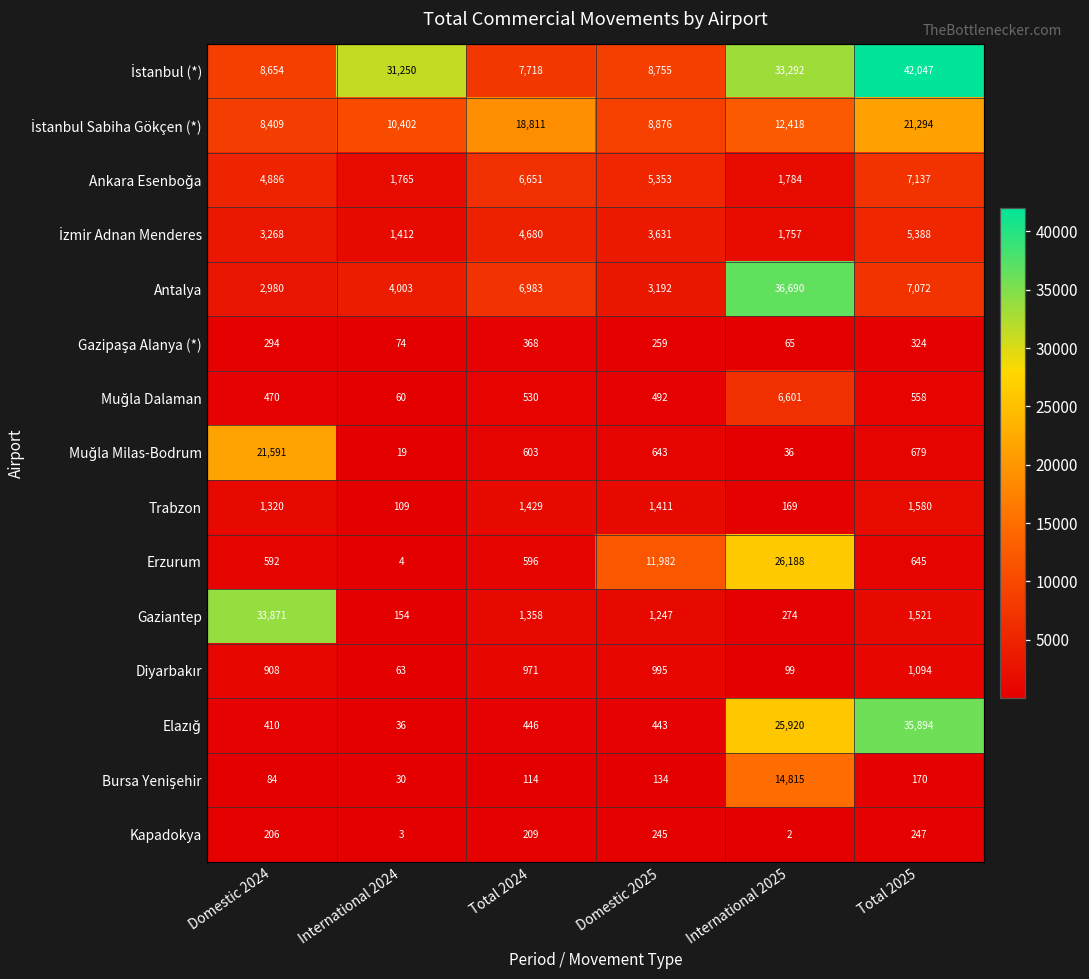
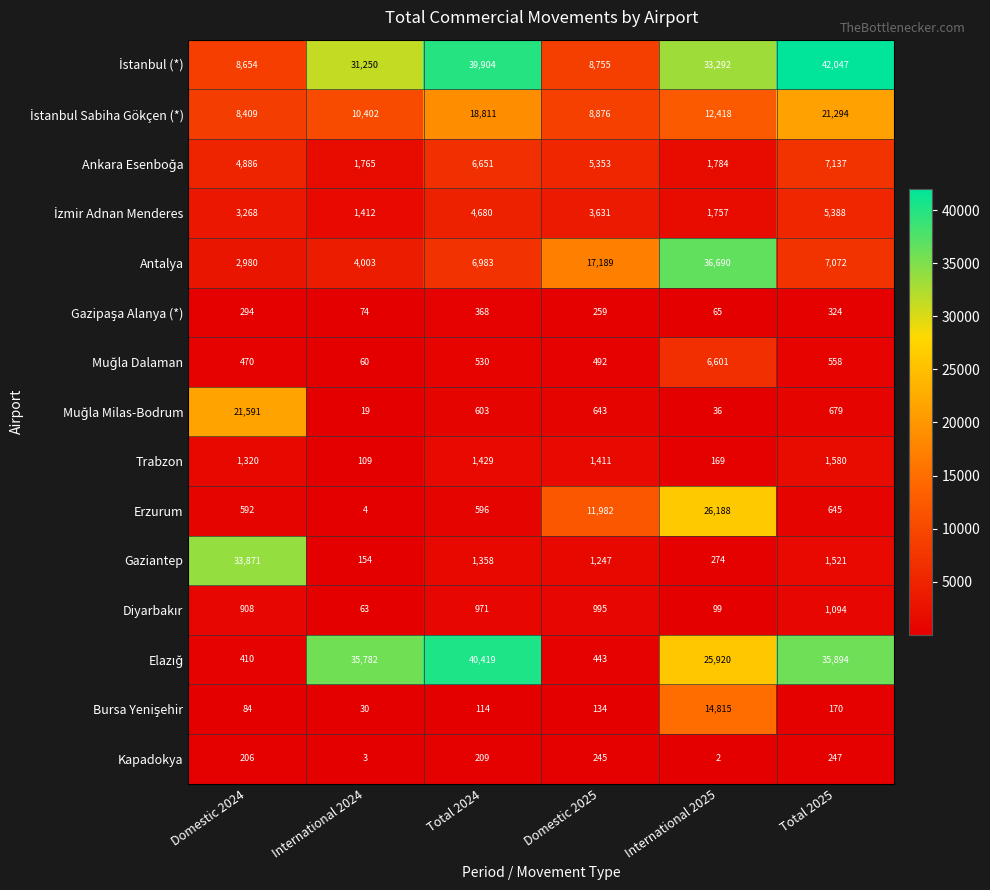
  {
    "İstanbul (*)": {
      "Domestic 2024": "8,654",
      "International 2024": "31,250",
-     "Total 2024": "7,718",
+     "Total 2024": "39,904",
      "Domestic 2025": "8,755",
      "International 2025": "33,292",
      "Total 2025": "42,047"
    },
    "İstanbul Sabiha Gökçen (*)": {
      "Domestic 2024": "8,409",
      "International 2024": "10,402",
      "Total 2024": "18,811",
      "Domestic 2025": "8,876",
      "International 2025": "12,418",
      "Total 2025": "21,294"
    },
    "Ankara Esenboğa": {
      "Domestic 2024": "4,886",
      "International 2024": "1,765",
      "Total 2024": "6,651",
      "Domestic 2025": "5,353",
      "International 2025": "1,784",
      "Total 2025": "7,137"
    },
    "İzmir Adnan Menderes": {
      "Domestic 2024": "3,268",
      "International 2024": "1,412",
      "Total 2024": "4,680",
      "Domestic 2025": "3,631",
      "International 2025": "1,757",
      "Total 2025": "5,388"
    },
    "Antalya": {
      "Domestic 2024": "2,980",
      "International 2024": "4,003",
      "Total 2024": "6,983",
-     "Domestic 2025": "3,192",
+     "Domestic 2025": "17,189",
      "International 2025": "36,690",
      "Total 2025": "7,072"
    },
    "Gazipaşa Alanya (*)": {
      "Domestic 2024": "294",
      "International 2024": "74",
      "Total 2024": "368",
      "Domestic 2025": "259",
      "International 2025": "65",
      "Total 2025": "324"
    },
    "Muğla Dalaman": {
      "Domestic 2024": "470",
      "International 2024": "60",
      "Total 2024": "530",
      "Domestic 2025": "492",
      "International 2025": "6,601",
      "Total 2025": "558"
    },
    "Muğla Milas-Bodrum": {
      "Domestic 2024": "21,591",
      "International 2024": "19",
      "Total 2024": "603",
      "Domestic 2025": "643",
      "International 2025": "36",
      "Total 2025": "679"
    },
    "Trabzon": {
      "Domestic 2024": "1,320",
      "International 2024": "109",
      "Total 2024": "1,429",
      "Domestic 2025": "1,411",
      "International 2025": "169",
      "Total 2025": "1,580"
    },
    "Erzurum": {
      "Domestic 2024": "592",
      "International 2024": "4",
      "Total 2024": "596",
      "Domestic 2025": "11,982",
      "International 2025": "26,188",
      "Total 2025": "645"
    },
    "Gaziantep": {
      "Domestic 2024": "33,871",
      "International 2024": "154",
      "Total 2024": "1,358",
      "Domestic 2025": "1,247",
      "International 2025": "274",
      "Total 2025": "1,521"
    },
    "Diyarbakır": {
      "Domestic 2024": "908",
      "International 2024": "63",
      "Total 2024": "971",
      "Domestic 2025": "995",
      "International 2025": "99",
      "Total 2025": "1,094"
    },
    "Elazığ": {
      "Domestic 2024": "410",
-     "International 2024": "36",
-     "Total 2024": "446",
+     "International 2024": "35,782",
+     "Total 2024": "40,419",
      "Domestic 2025": "443",
      "International 2025": "25,920",
      "Total 2025": "35,894"
    },
    "Bursa Yenişehir": {
      "Domestic 2024": "84",
      "International 2024": "30",
      "Total 2024": "114",
      "Domestic 2025": "134",
      "International 2025": "14,815",
      "Total 2025": "170"
    },
    "Kapadokya": {
      "Domestic 2024": "206",
      "International 2024": "3",
      "Total 2024": "209",
      "Domestic 2025": "245",
      "International 2025": "2",
      "Total 2025": "247"
    }
  }
